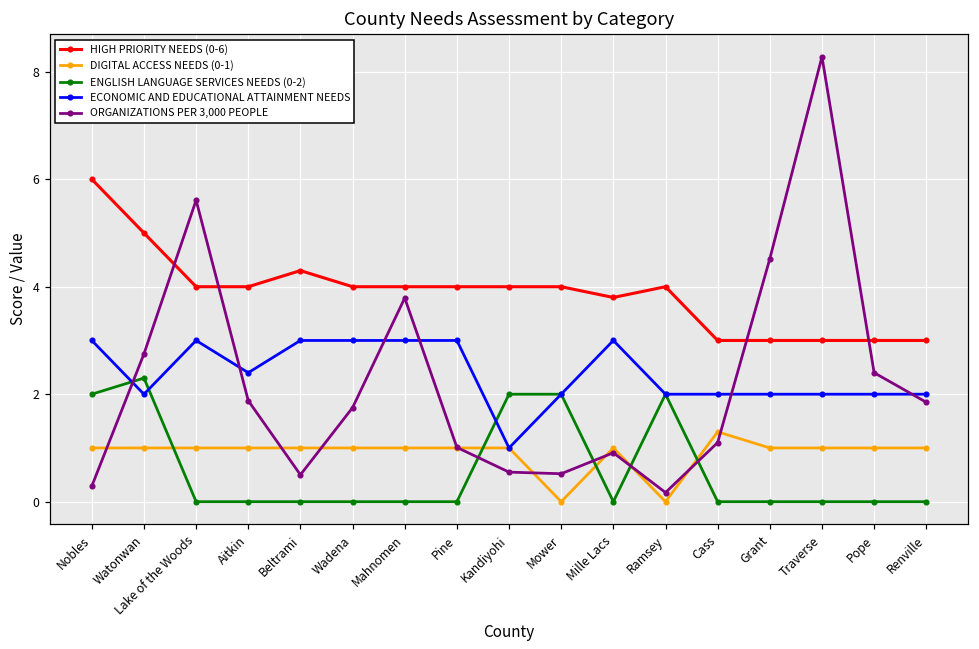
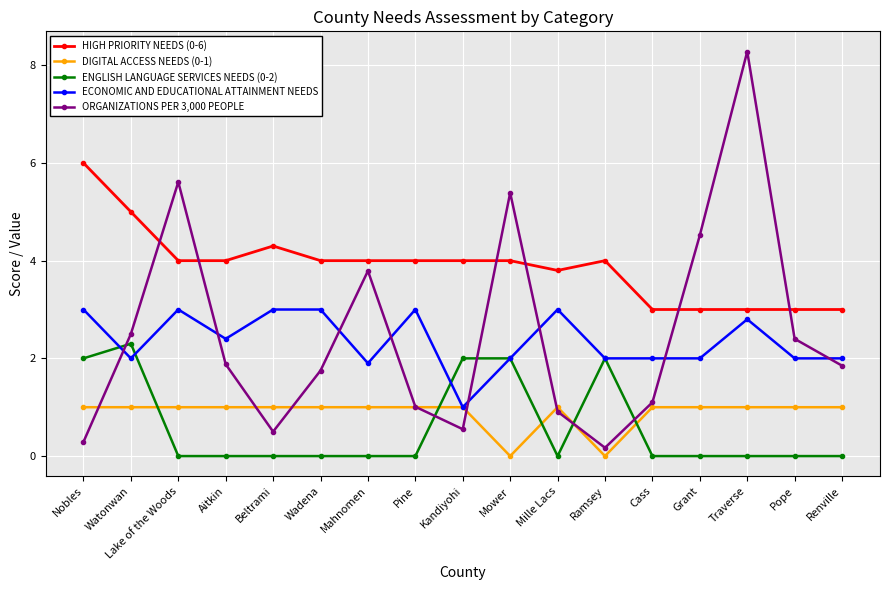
  {
    "HIGH PRIORITY NEEDS (0-6)": {
      "Nobles": 6.0,
      "Watonwan": 5.0,
      "Lake of the Woods": 4.0,
      "Aitkin": 4.0,
      "Beltrami": 4.3,
      "Wadena": 4.0,
      "Mahnomen": 4.0,
      "Pine": 4.0,
      "Kandiyohi": 4.0,
      "Mower": 4.0,
      "Mille Lacs": 3.8,
      "Ramsey": 4.0,
      "Cass": 3.0,
      "Grant": 3.0,
      "Traverse": 3.0,
      "Pope": 3.0,
      "Renville": 3.0
    },
    "DIGITAL ACCESS NEEDS (0-1)": {
      "Nobles": 1.0,
      "Watonwan": 1.0,
      "Lake of the Woods": 1.0,
      "Aitkin": 1.0,
      "Beltrami": 1.0,
      "Wadena": 1.0,
      "Mahnomen": 1.0,
      "Mower": 0.0,
      "Mille Lacs": 1.0,
      "Ramsey": 0.0,
-     "Cass": 1.3,
+     "Cass": 1.0,
      "Grant": 1.0,
      "Traverse": 1.0,
      "Pope": 1.0,
      "Renville": 1.0
    },
    "ENGLISH LANGUAGE SERVICES NEEDS (0-2)": {
      "Nobles": 2.0,
      "Watonwan": 2.3,
      "Lake of the Woods": 0.0,
      "Aitkin": 0.0,
      "Beltrami": 0.0,
      "Wadena": 0.0,
      "Mahnomen": 0.0,
      "Pine": 0.0,
      "Kandiyohi": 2.0,
      "Mille Lacs": 0.0,
      "Cass": 0.0,
      "Grant": 0.0,
      "Traverse": 0.0,
      "Pope": 0.0,
      "Renville": 0.0
    },
    "ECONOMIC AND EDUCATIONAL ATTAINMENT NEEDS": {
      "Nobles": 3.0,
      "Watonwan": 2.0,
      "Lake of the Woods": 3.0,
      "Aitkin": 2.4,
      "Beltrami": 3.0,
      "Wadena": 3.0,
-     "Mahnomen": 3.0,
+     "Mahnomen": 1.9,
      "Pine": 3.0,
      "Mille Lacs": 3.0,
      "Cass": 2.0,
      "Grant": 2.0,
-     "Traverse": 2.0,
+     "Traverse": 2.8,
      "Pope": 2.0,
      "Renville": 2.0
    },
    "ORGANIZATIONS PER 3,000 PEOPLE": {
      "Nobles": 0.3,
-     "Watonwan": 2.8,
+     "Watonwan": 2.5,
      "Lake of the Woods": 5.6,
      "Aitkin": 1.9,
      "Beltrami": 0.5,
      "Wadena": 1.8,
      "Mahnomen": 3.8,
      "Kandiyohi": 0.6,
-     "Mower": 0.5,
+     "Mower": 5.4,
      "Mille Lacs": 0.9,
      "Ramsey": 0.2,
      "Cass": 1.1,
      "Grant": 4.5,
      "Traverse": 8.3,
      "Pope": 2.4,
      "Renville": 1.9
    }
  }
